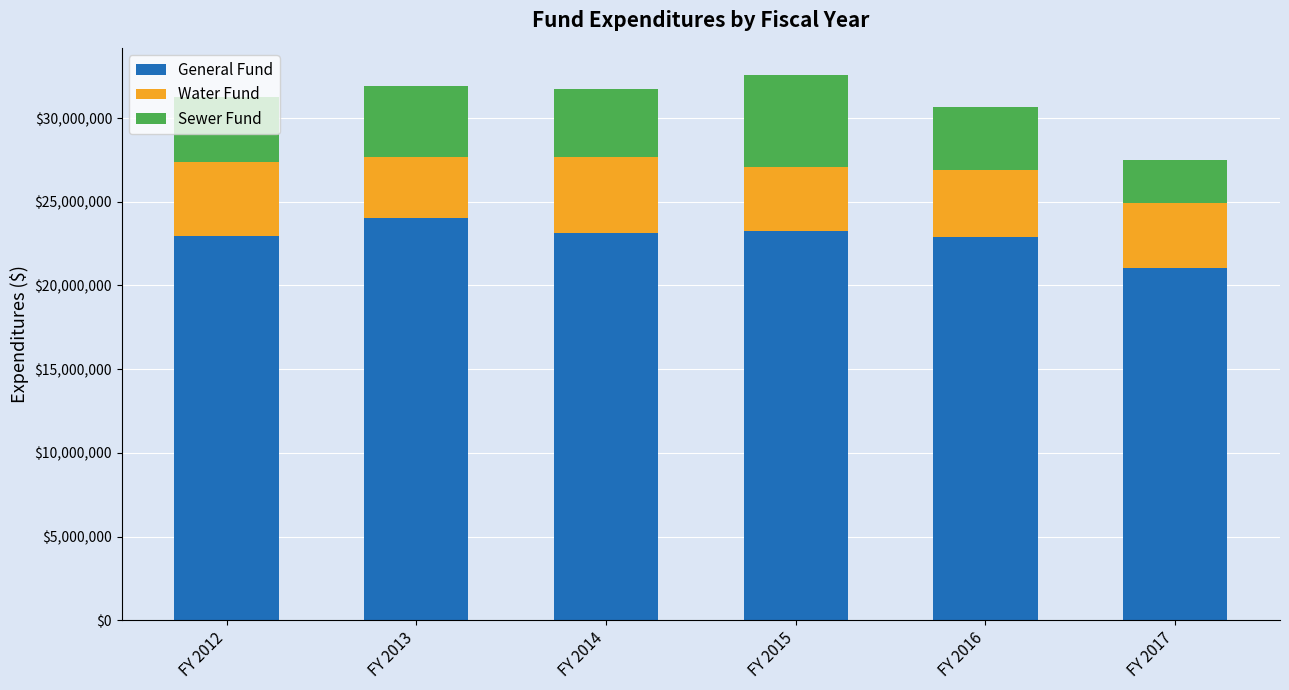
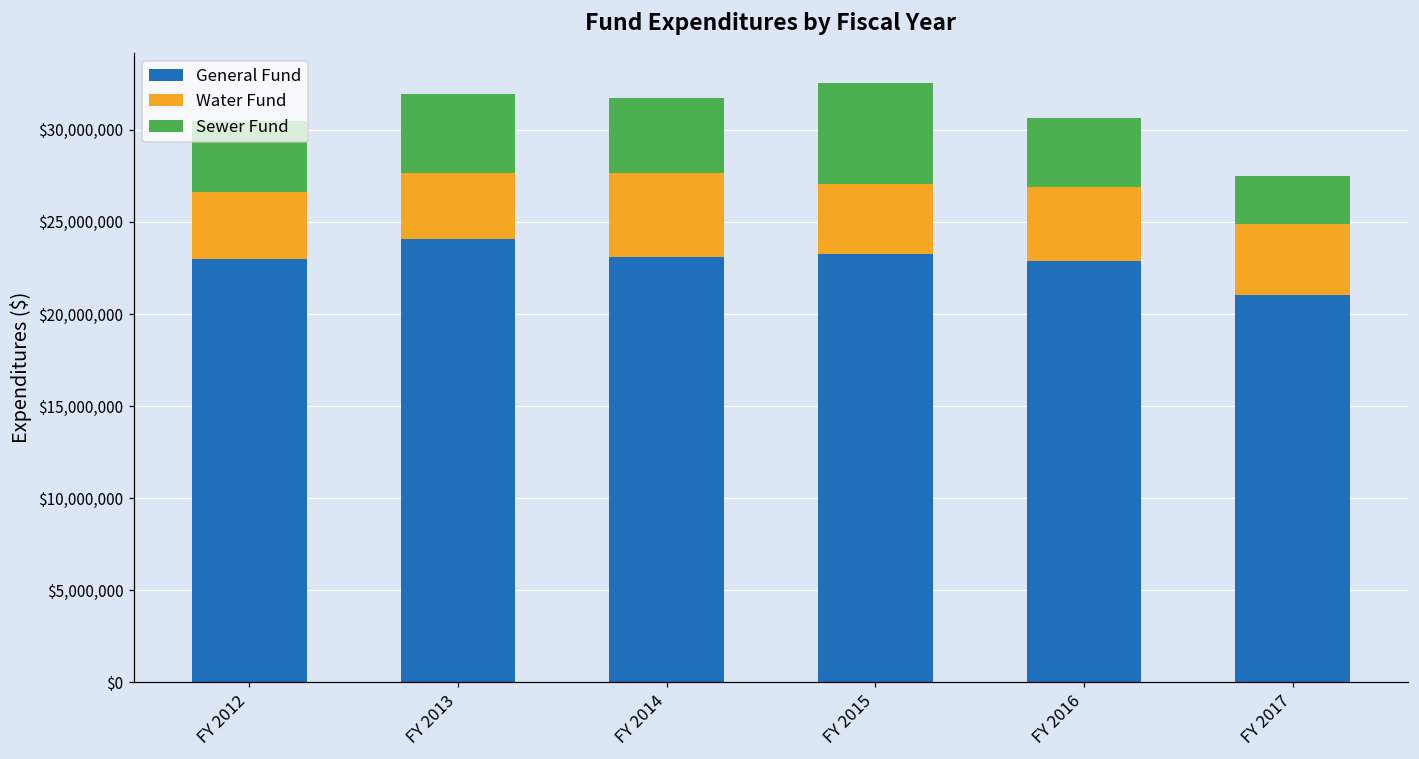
  {
    "General Fund": {
      "FY 2012": "$23,000,000",
      "FY 2013": "$24,100,000",
      "FY 2014": "$23,100,000",
      "FY 2015": "$23,300,000",
      "FY 2016": "$22,900,000",
      "FY 2017": "$21,100,000"
    },
    "Water Fund": {
-     "FY 2012": "$4,400,000",
+     "FY 2012": "$3,600,000",
      "FY 2013": "$3,600,000",
      "FY 2014": "$4,500,000",
      "FY 2015": "$3,800,000",
      "FY 2016": "$4,000,000",
      "FY 2017": "$3,900,000"
    },
    "Sewer Fund": {
      "FY 2013": "$4,300,000",
      "FY 2014": "$4,100,000",
      "FY 2015": "$5,500,000",
      "FY 2016": "$3,700,000",
      "FY 2017": "$2,600,000"
    }
  }
